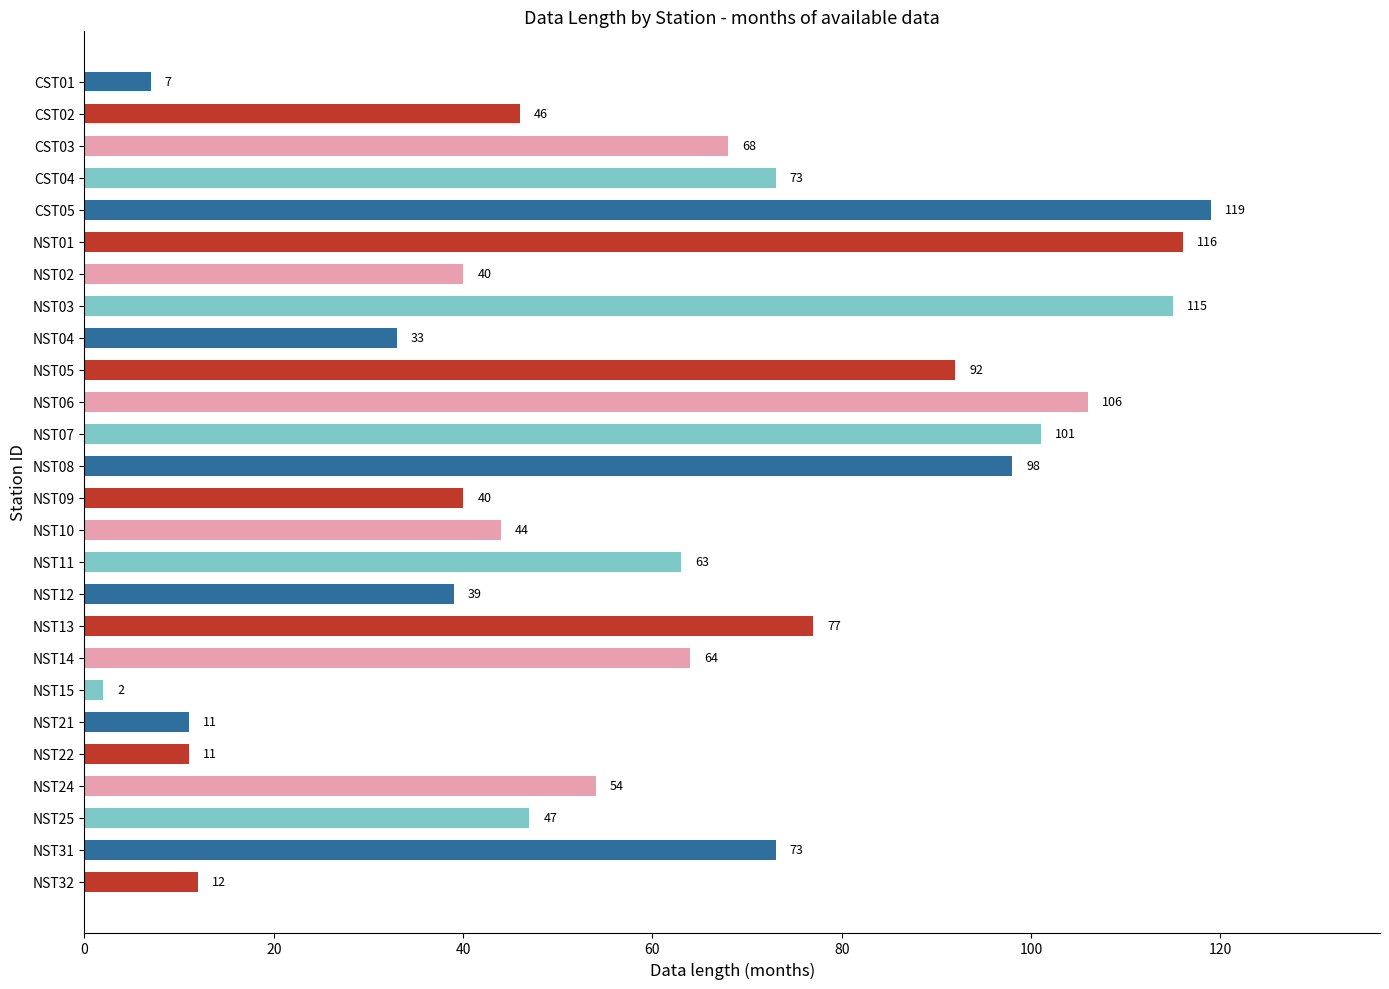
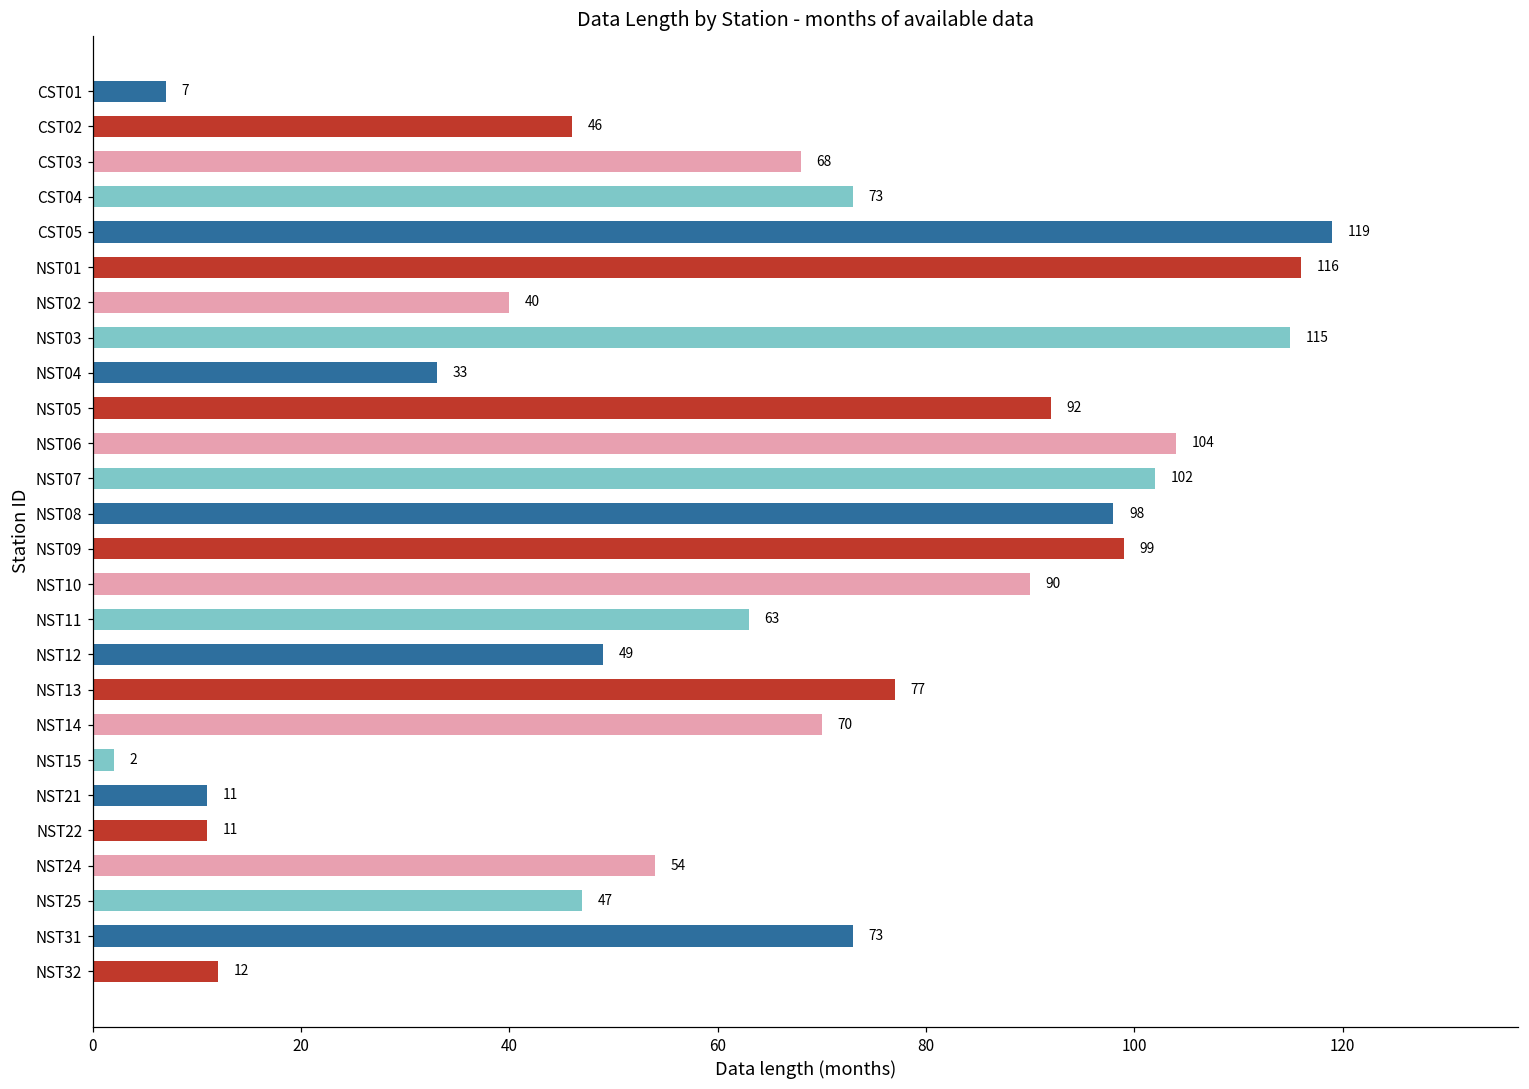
  {
    "CST01": 7,
    "CST02": 46,
    "CST03": 68,
    "CST04": 73,
    "CST05": 119,
    "NST01": 116,
    "NST02": 40,
    "NST03": 115,
    "NST04": 33,
    "NST05": 92,
-   "NST06": 106,
-   "NST07": 101,
+   "NST06": 104,
+   "NST07": 102,
    "NST08": 98,
-   "NST09": 40,
-   "NST10": 44,
+   "NST09": 99,
+   "NST10": 90,
    "NST11": 63,
-   "NST12": 39,
+   "NST12": 49,
    "NST13": 77,
-   "NST14": 64,
+   "NST14": 70,
    "NST15": 2,
    "NST21": 11,
    "NST22": 11,
    "NST24": 54,
    "NST25": 47,
    "NST31": 73,
    "NST32": 12
  }
